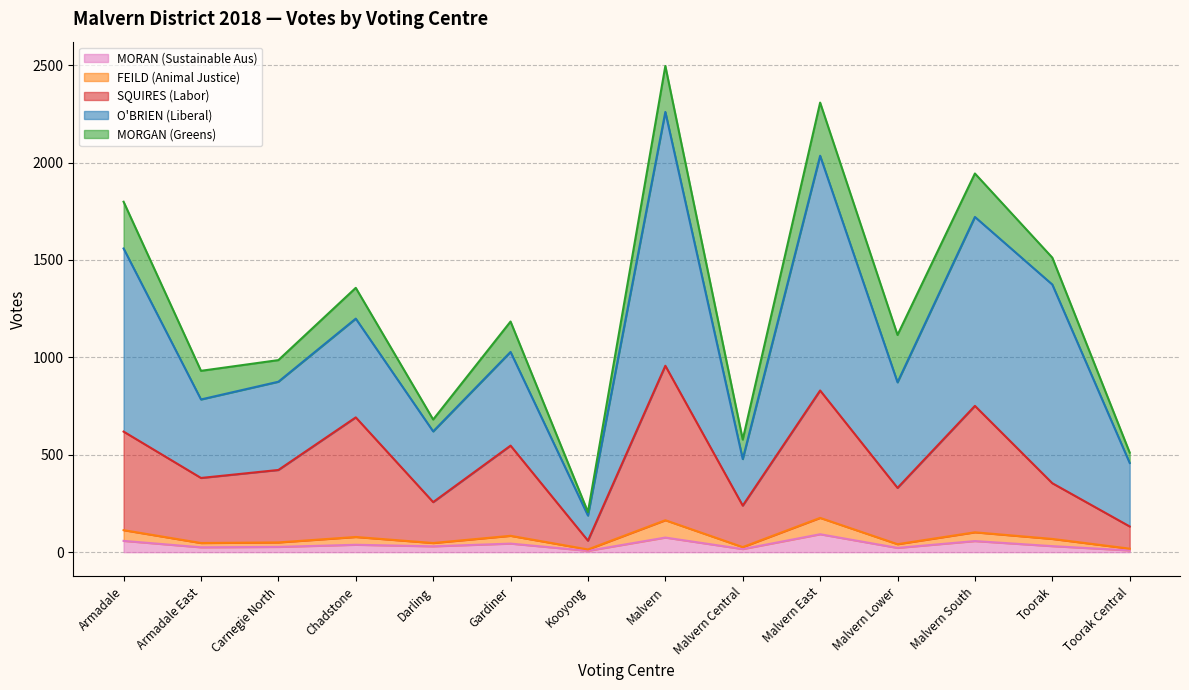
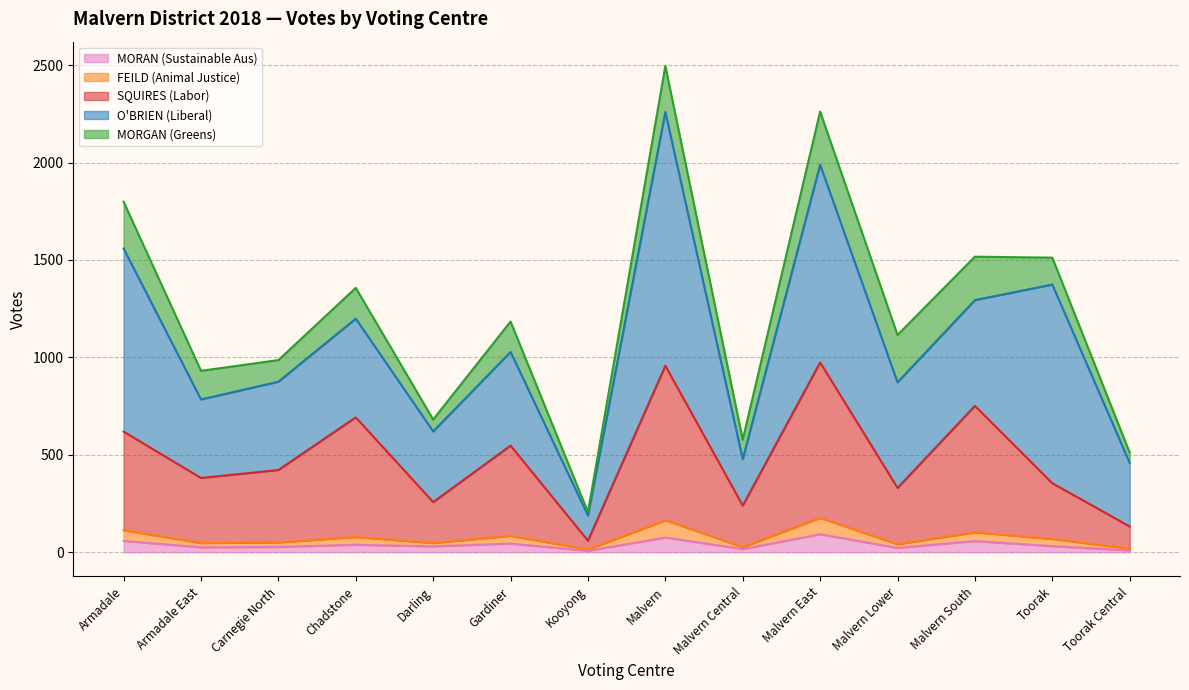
  {
    "MORAN (Sustainable Aus)": {
      "Armadale": 60,
      "Armadale East": 30,
      "Carnegie North": 30,
      "Chadstone": 40,
      "Darling": 30,
      "Gardiner": 40,
      "Malvern": 80,
      "Malvern East": 90,
      "Malvern Lower": 20,
      "Malvern South": 60,
      "Toorak": 30
    },
    "FEILD (Animal Justice)": {
      "Armadale": 60,
      "Armadale East": 20,
      "Carnegie North": 20,
      "Chadstone": 40,
      "Darling": 20,
      "Gardiner": 40,
      "Malvern": 90,
      "Malvern East": 80,
      "Malvern Lower": 20,
      "Malvern South": 50,
      "Toorak": 40
    },
    "SQUIRES (Labor)": {
      "Armadale": 510,
      "Armadale East": 330,
      "Carnegie North": 370,
      "Chadstone": 610,
      "Darling": 210,
      "Gardiner": 460,
      "Kooyong": 50,
      "Malvern": 790,
      "Malvern Central": 210,
-     "Malvern East": 650,
+     "Malvern East": 800,
      "Malvern Lower": 290,
      "Malvern South": 650,
      "Toorak": 290,
      "Toorak Central": 110
    },
    "O'BRIEN (Liberal)": {
      "Armadale": 940,
      "Armadale East": 400,
      "Carnegie North": 450,
      "Chadstone": 510,
      "Darling": 360,
      "Gardiner": 480,
      "Kooyong": 130,
      "Malvern": 1300,
      "Malvern Central": 240,
-     "Malvern East": 1210,
+     "Malvern East": 1020,
      "Malvern Lower": 540,
-     "Malvern South": 970,
+     "Malvern South": 540,
      "Toorak": 1020,
      "Toorak Central": 330
    },
    "MORGAN (Greens)": {
      "Armadale": 240,
      "Armadale East": 150,
      "Carnegie North": 110,
      "Chadstone": 160,
      "Darling": 60,
      "Gardiner": 160,
      "Kooyong": 20,
      "Malvern": 240,
      "Malvern Central": 100,
      "Malvern East": 270,
      "Malvern Lower": 240,
      "Malvern South": 220,
      "Toorak": 140,
      "Toorak Central": 50
    }
  }
